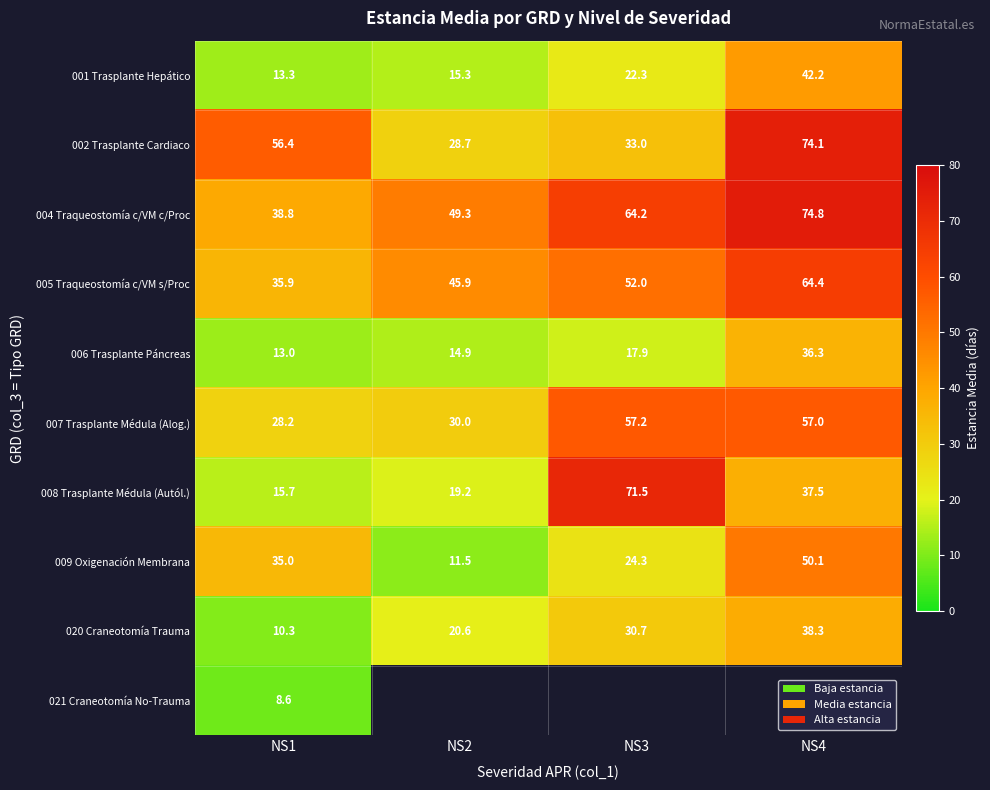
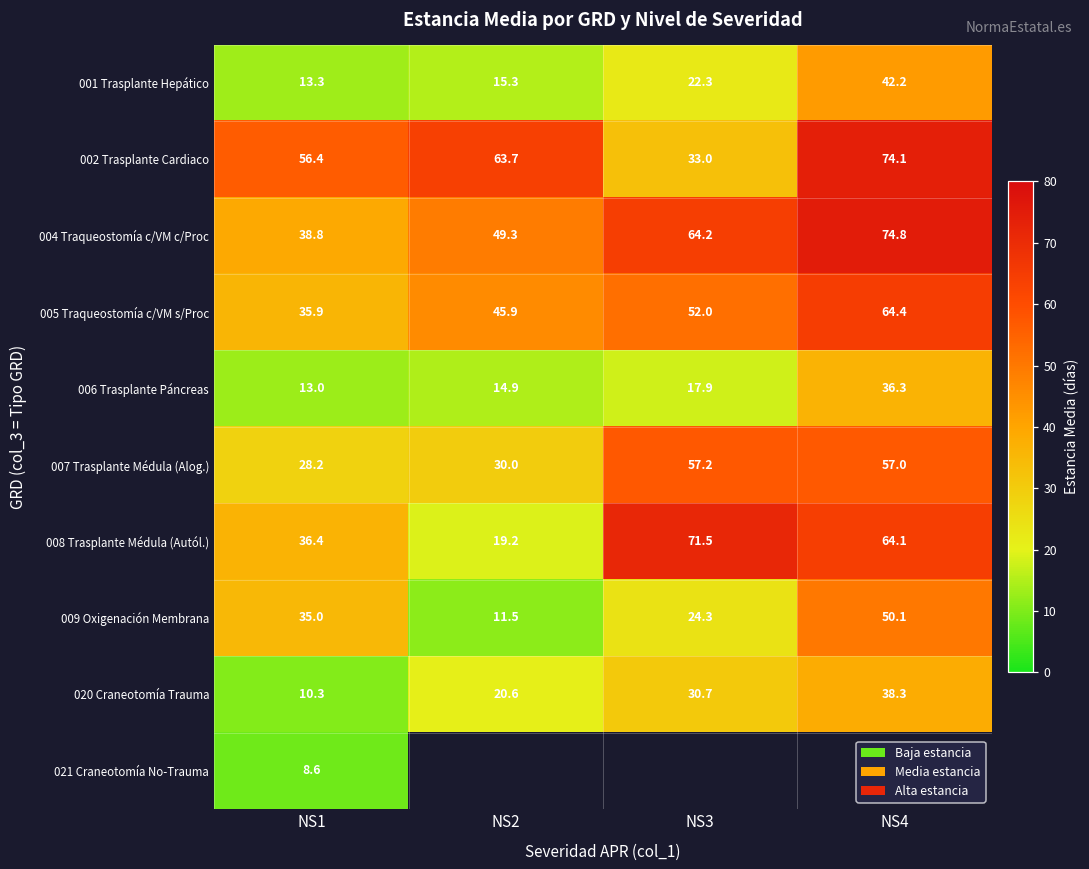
  {
    "001 Trasplante Hepático": {
      "NS1": 13.3,
      "NS2": 15.3,
      "NS3": 22.3,
      "NS4": 42.2
    },
    "002 Trasplante Cardiaco": {
      "NS1": 56.4,
-     "NS2": 28.7,
+     "NS2": 63.7,
      "NS3": 33.0,
      "NS4": 74.1
    },
    "004 Traqueostomía c/VM c/Proc": {
      "NS1": 38.8,
      "NS2": 49.3,
      "NS3": 64.2,
      "NS4": 74.8
    },
    "005 Traqueostomía c/VM s/Proc": {
      "NS1": 35.9,
      "NS2": 45.9,
      "NS3": 52.0,
      "NS4": 64.4
    },
    "006 Trasplante Páncreas": {
      "NS1": 13.0,
      "NS2": 14.9,
      "NS3": 17.9,
      "NS4": 36.3
    },
    "007 Trasplante Médula (Alog.)": {
      "NS1": 28.2,
      "NS2": 30.0,
      "NS3": 57.2,
      "NS4": 57.0
    },
    "008 Trasplante Médula (Autól.)": {
-     "NS1": 15.7,
+     "NS1": 36.4,
      "NS2": 19.2,
      "NS3": 71.5,
-     "NS4": 37.5
+     "NS4": 64.1
    },
    "009 Oxigenación Membrana": {
      "NS1": 35.0,
      "NS2": 11.5,
      "NS3": 24.3,
      "NS4": 50.1
    },
    "020 Craneotomía Trauma": {
      "NS1": 10.3,
      "NS2": 20.6,
      "NS3": 30.7,
      "NS4": 38.3
    },
    "021 Craneotomía No-Trauma": {
      "NS1": 8.6
    }
  }
